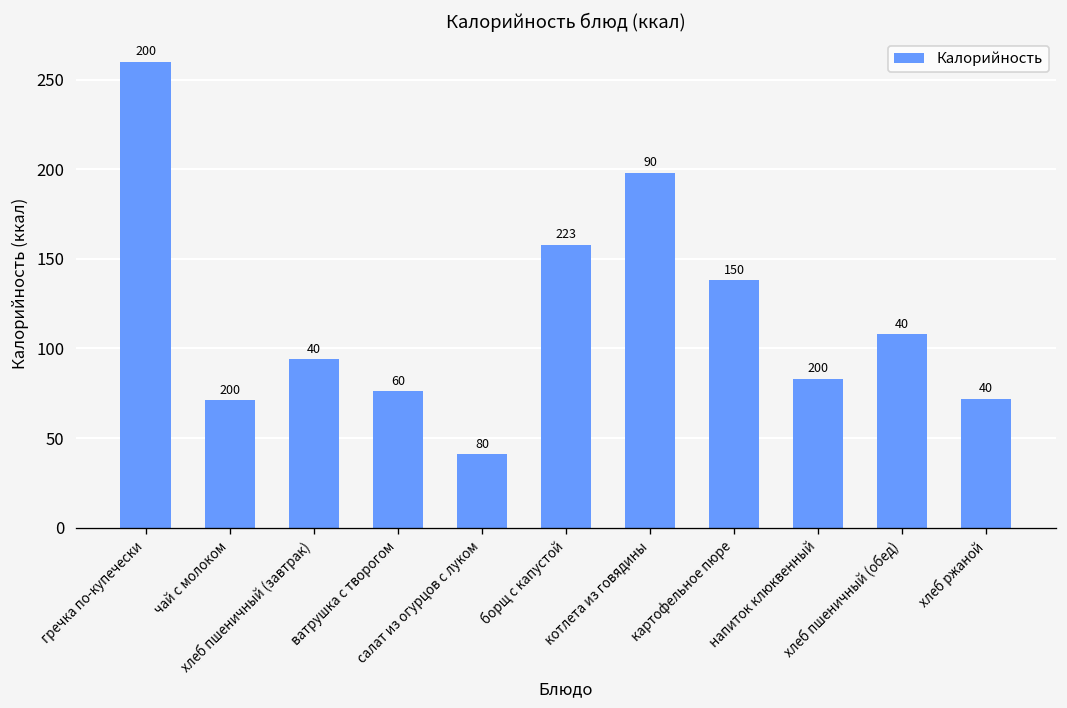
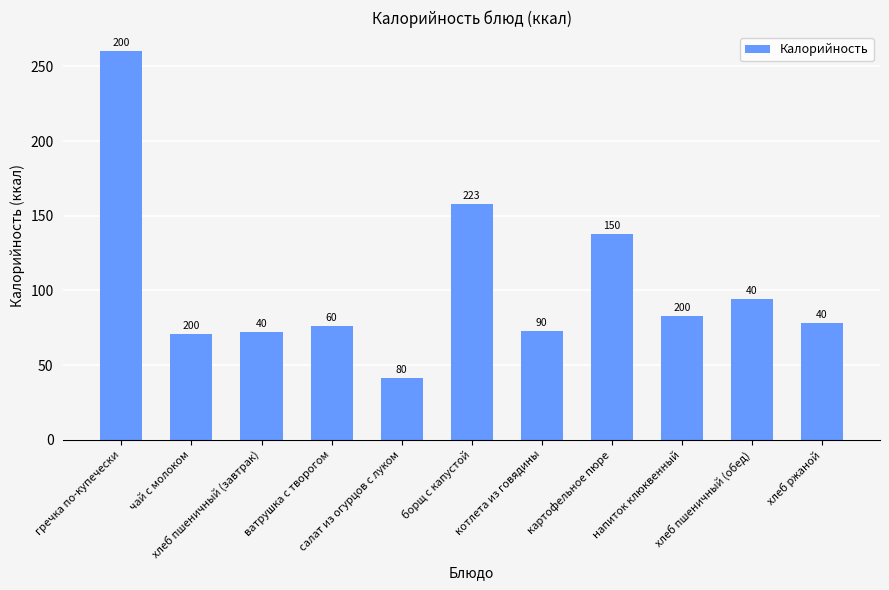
  {
-   "хлеб пшеничный (завтрак)": 94,
-   "котлета из говядины": 198,
-   "хлеб пшеничный (обед)": 108,
-   "хлеб ржаной": 72
+   "хлеб пшеничный (завтрак)": 72,
+   "котлета из говядины": 73,
+   "хлеб пшеничный (обед)": 94,
+   "хлеб ржаной": 78
  }
